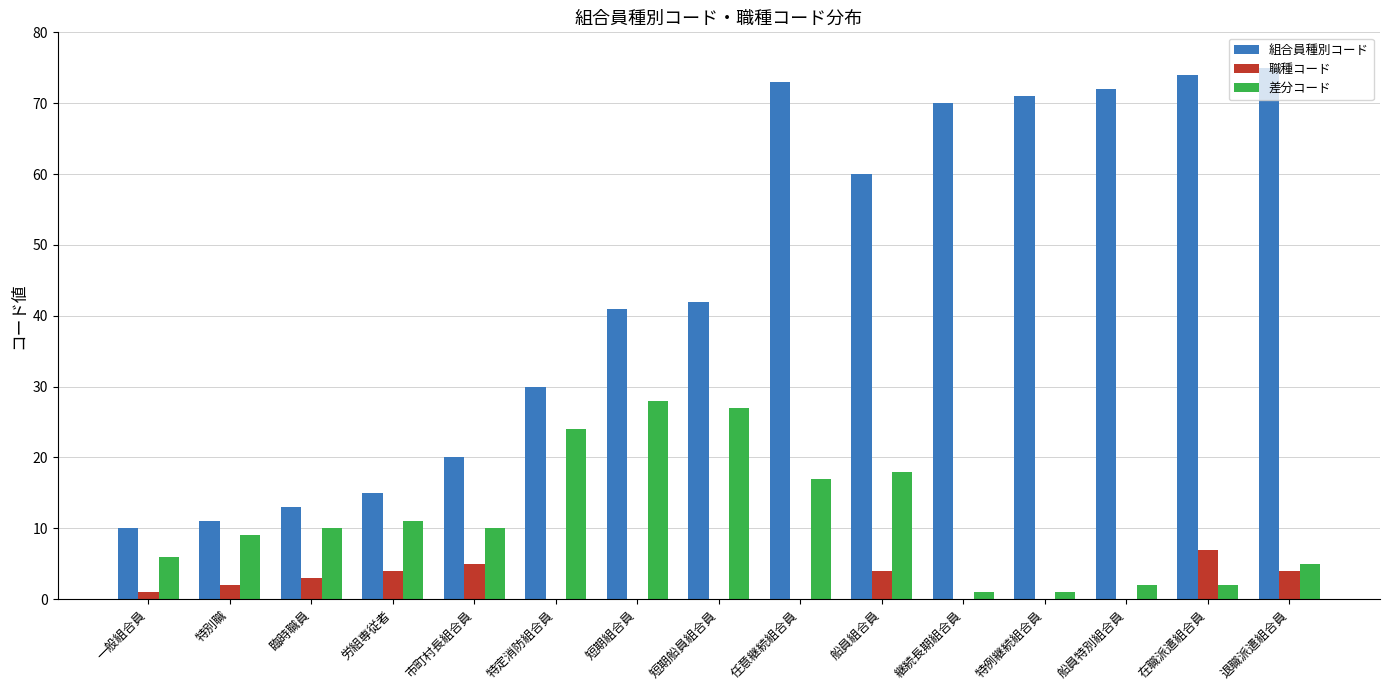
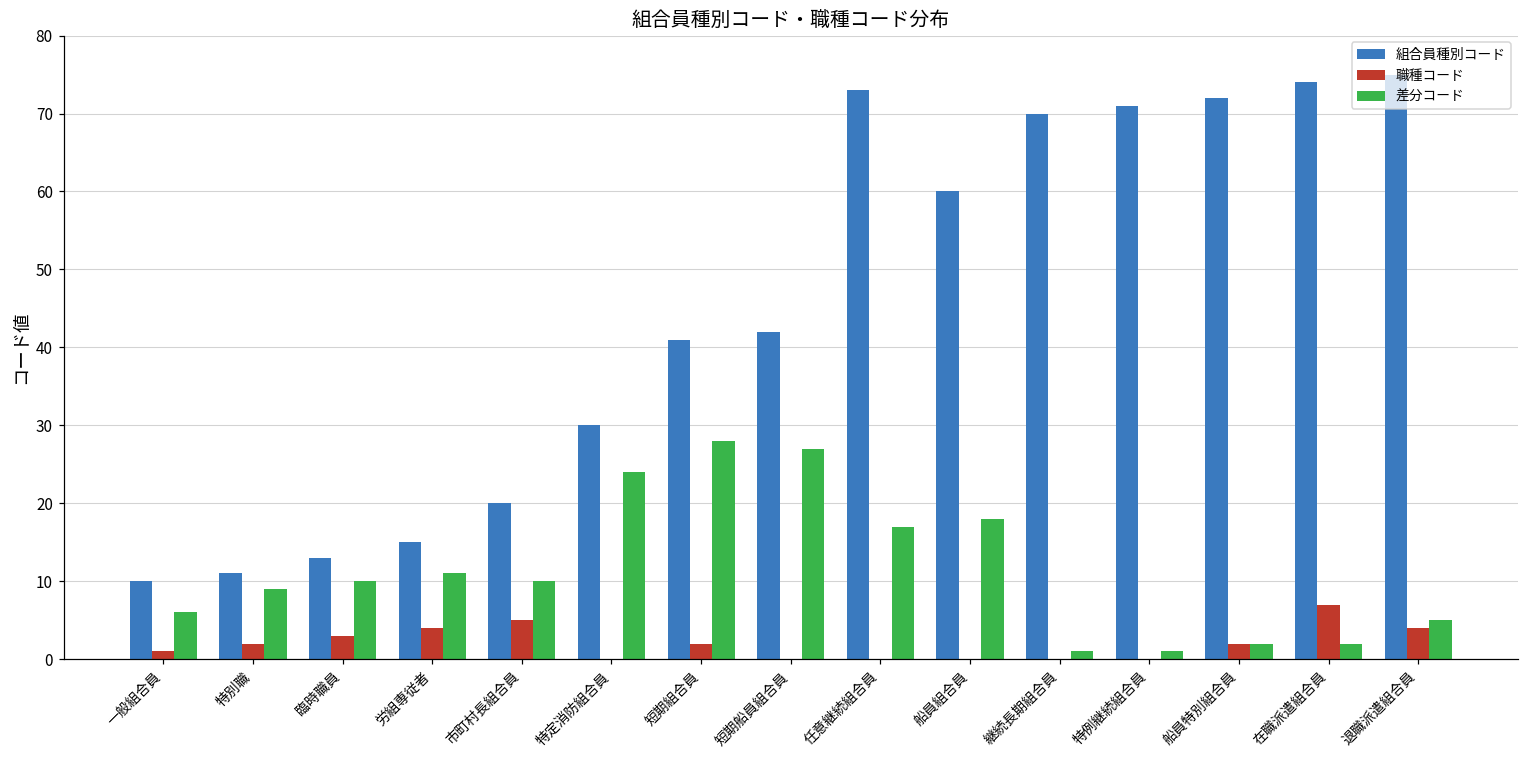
  {
    "組合員種別コード": {
      "一般組合員": 10,
      "特別職": 11,
      "臨時職員": 13,
      "労組専従者": 15,
      "市町村長組合員": 20,
      "特定消防組合員": 30,
      "短期組合員": 41,
      "短期船員組合員": 42,
      "任意継続組合員": 73,
      "船員組合員": 60,
      "継続長期組合員": 70,
      "特例継続組合員": 71,
      "船員特別組合員": 72,
      "在職派遣組合員": 74
    },
    "職種コード": {
      "一般組合員": 1,
      "特別職": 2,
      "臨時職員": 3,
      "労組専従者": 4,
      "市町村長組合員": 5,
      "特定消防組合員": 0,
-     "短期組合員": 0,
+     "短期組合員": 2,
      "短期船員組合員": 0,
      "任意継続組合員": 0,
-     "船員組合員": 4,
+     "船員組合員": 0,
      "継続長期組合員": 0,
      "特例継続組合員": 0,
-     "船員特別組合員": 0,
+     "船員特別組合員": 2,
      "在職派遣組合員": 7,
      "退職派遣組合員": 4
    },
    "差分コード": {
      "一般組合員": 6,
      "特別職": 9,
      "臨時職員": 10,
      "労組専従者": 11,
      "市町村長組合員": 10,
      "特定消防組合員": 24,
      "短期組合員": 28,
      "短期船員組合員": 27,
      "任意継続組合員": 17,
      "船員組合員": 18,
      "継続長期組合員": 1,
      "特例継続組合員": 1,
      "船員特別組合員": 2,
      "在職派遣組合員": 2,
      "退職派遣組合員": 5
    }
  }
